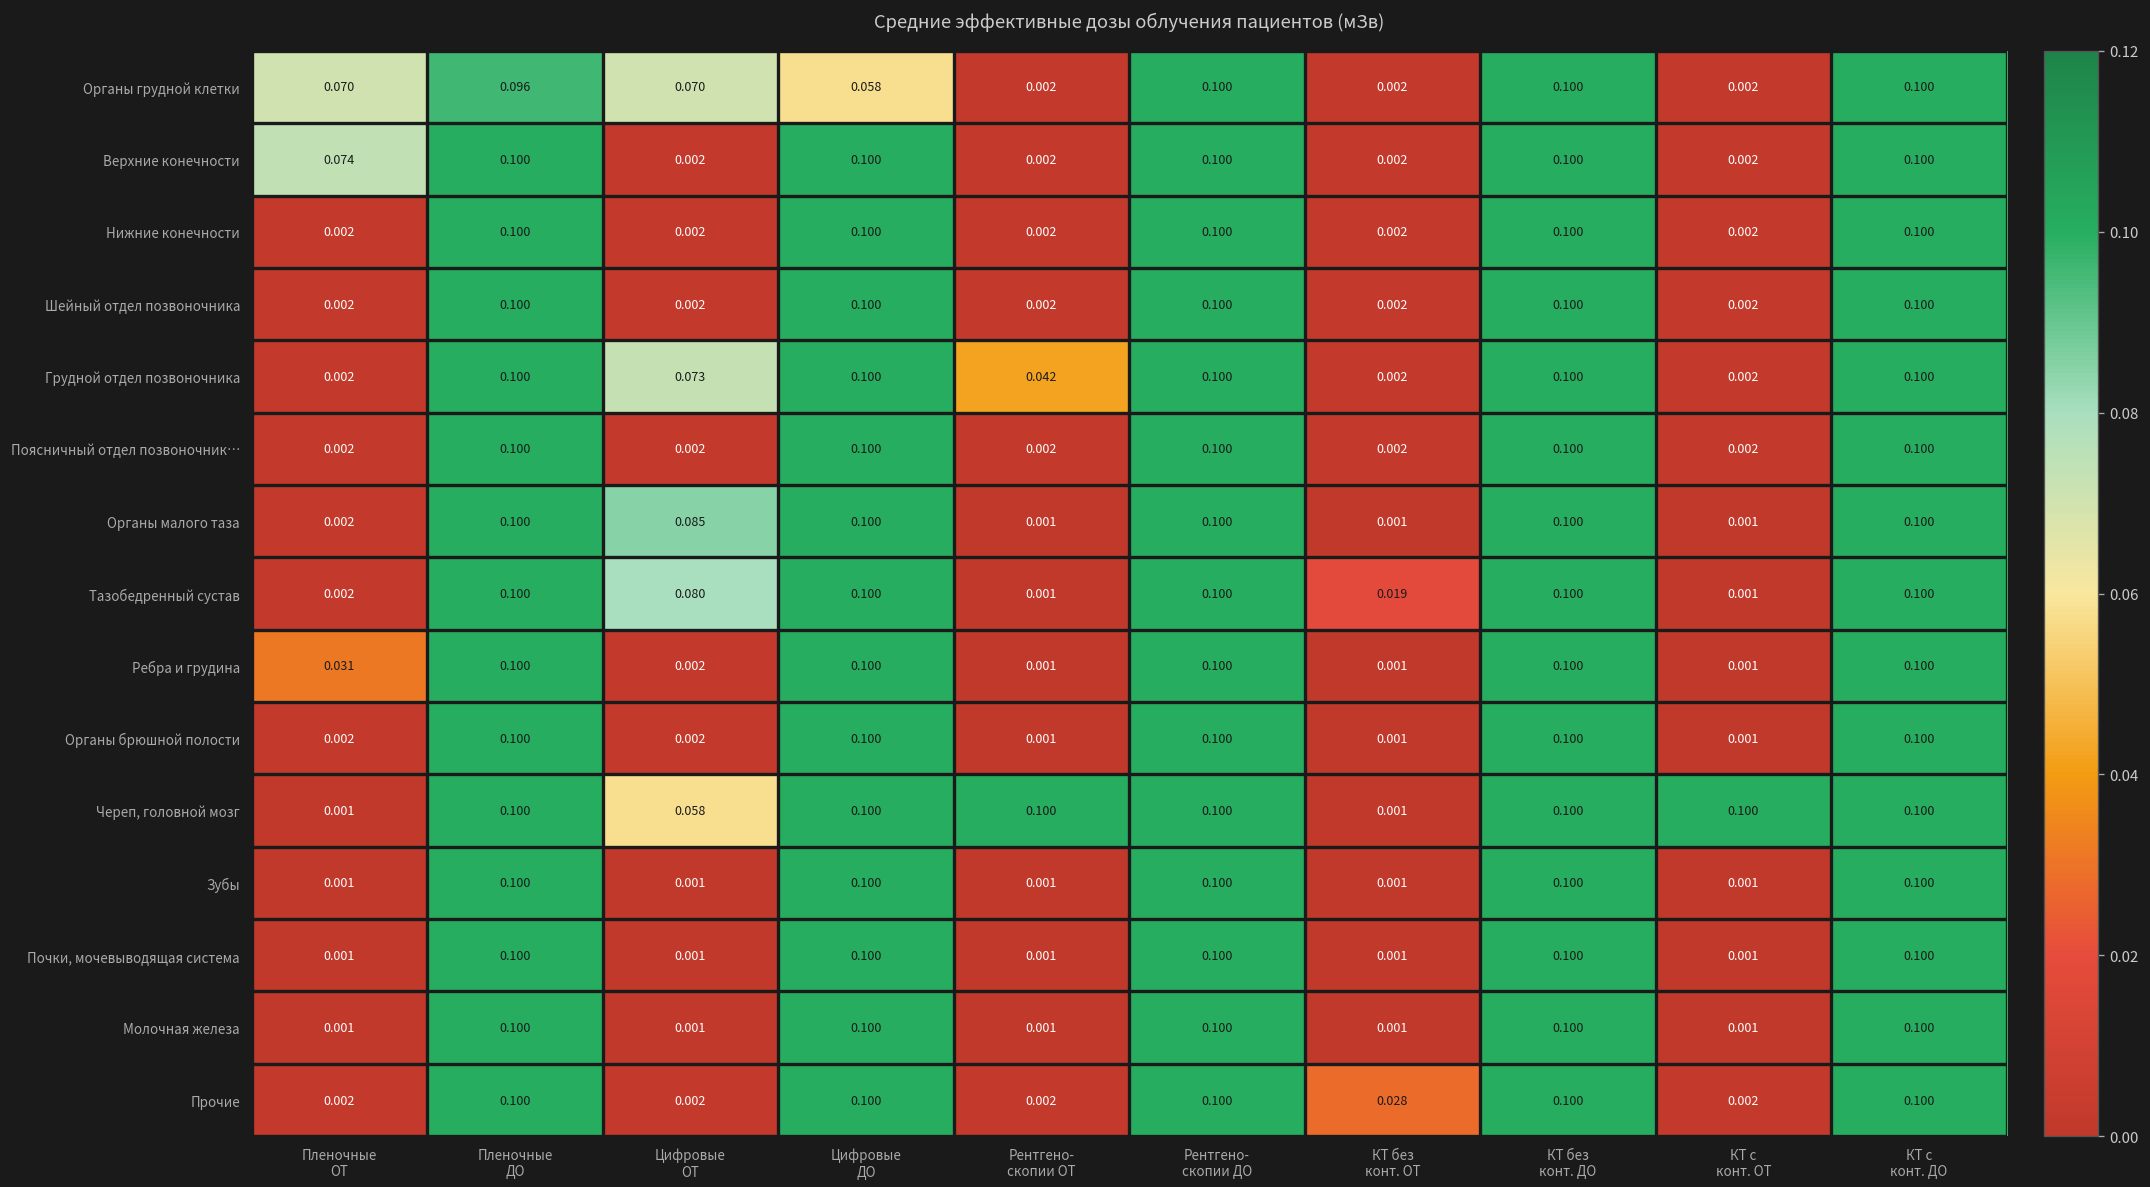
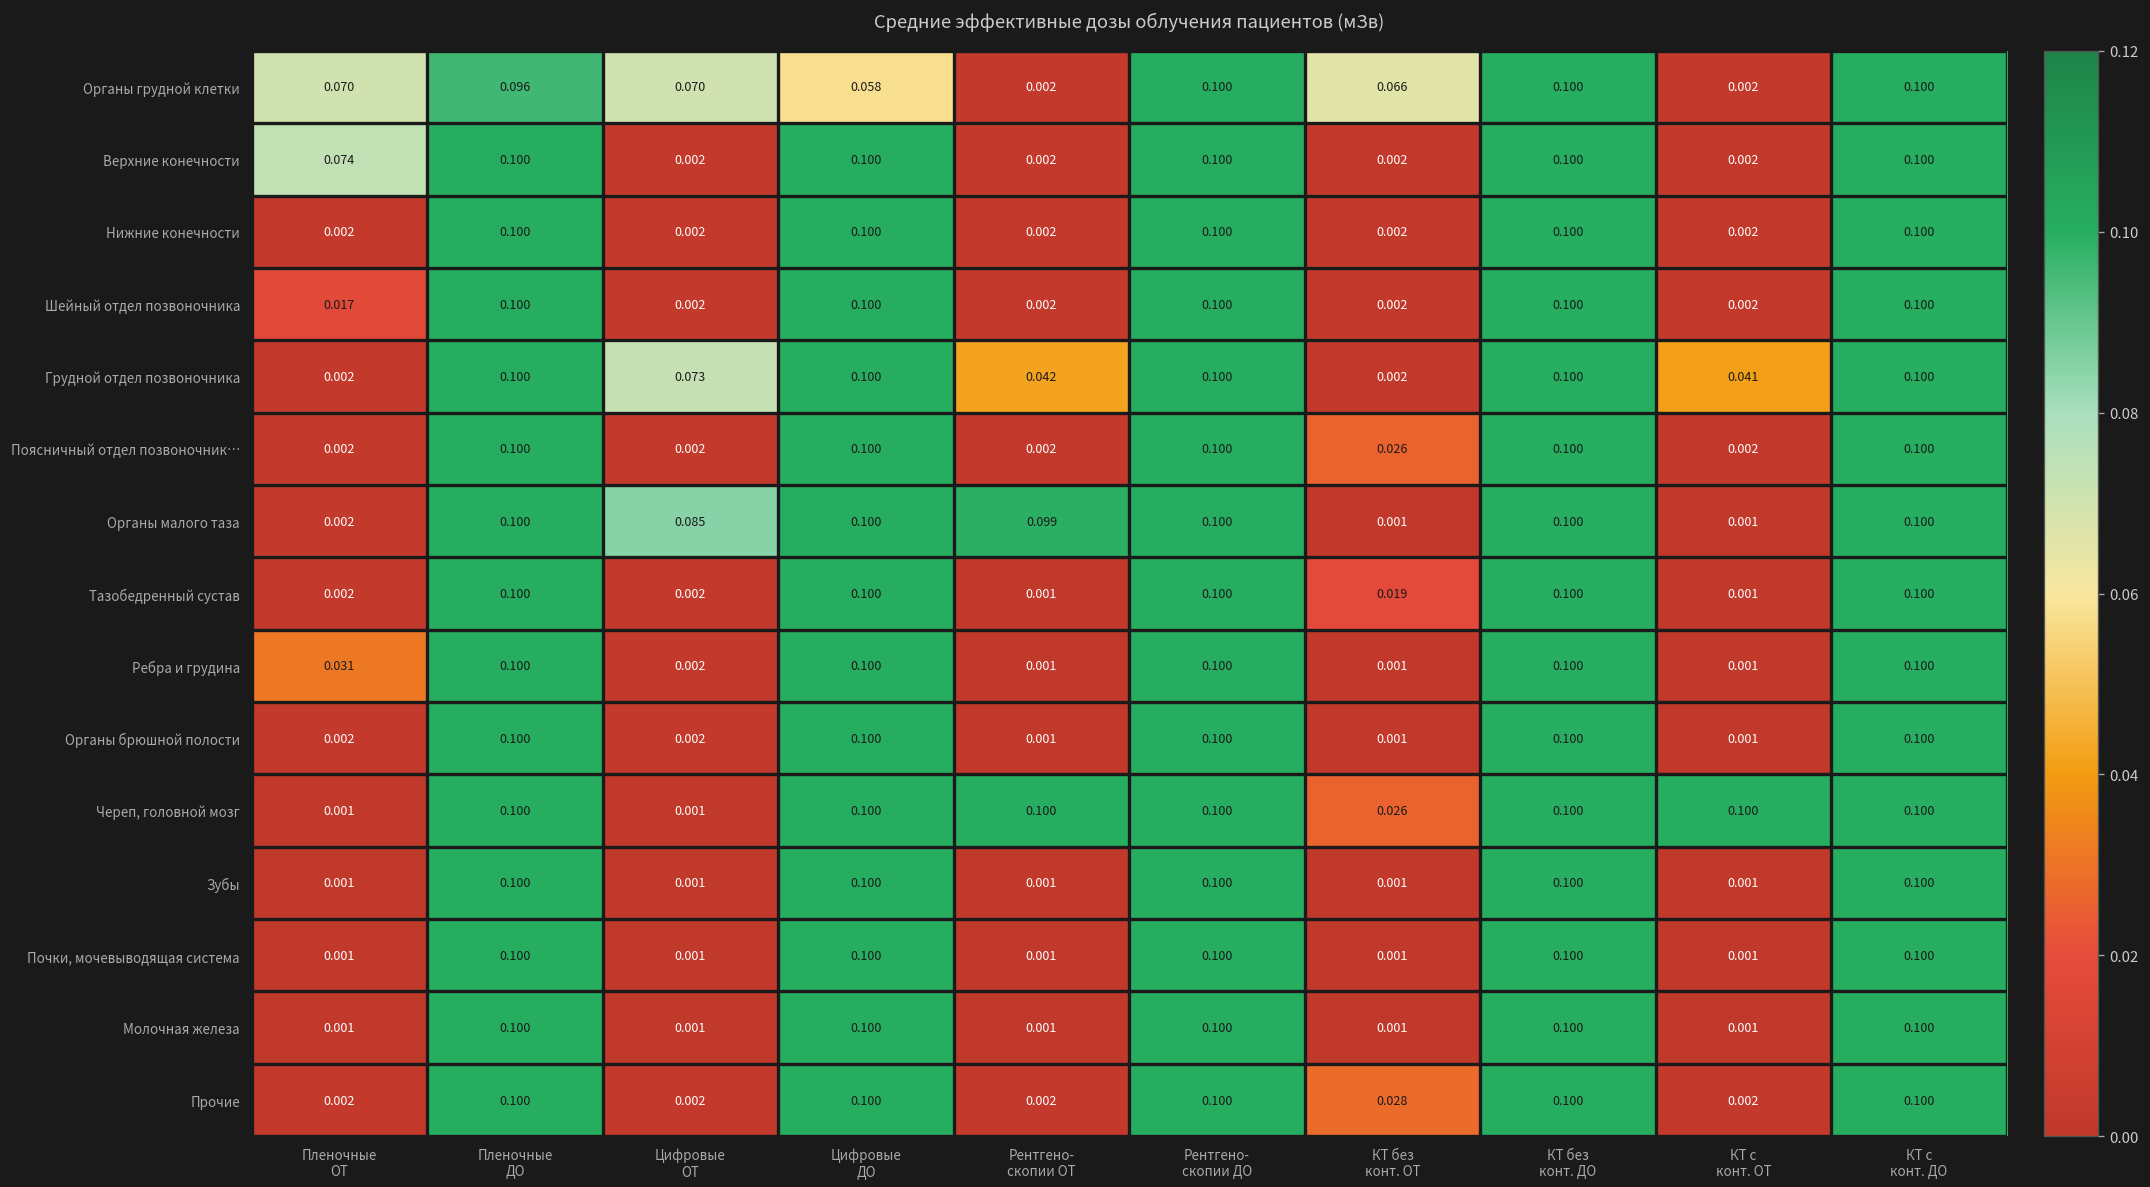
  {
    "Органы грудной клетки": {
      "Пленочные ОТ": 0.070,
      "Пленочные ДО": 0.096,
      "Цифровые ОТ": 0.070,
      "Цифровые ДО": 0.058,
      "Рентгено- скопии ОТ": 0.002,
      "Рентгено- скопии ДО": 0.100,
-     "КТ без конт. ОТ": 0.002,
+     "КТ без конт. ОТ": 0.066,
      "КТ без конт. ДО": 0.100,
      "КТ с конт. ОТ": 0.002,
      "КТ с конт. ДО": 0.100
    },
    "Верхние конечности": {
      "Пленочные ОТ": 0.074,
      "Пленочные ДО": 0.100,
      "Цифровые ОТ": 0.002,
      "Цифровые ДО": 0.100,
      "Рентгено- скопии ОТ": 0.002,
      "Рентгено- скопии ДО": 0.100,
      "КТ без конт. ОТ": 0.002,
      "КТ без конт. ДО": 0.100,
      "КТ с конт. ОТ": 0.002,
      "КТ с конт. ДО": 0.100
    },
    "Нижние конечности": {
      "Пленочные ОТ": 0.002,
      "Пленочные ДО": 0.100,
      "Цифровые ОТ": 0.002,
      "Цифровые ДО": 0.100,
      "Рентгено- скопии ОТ": 0.002,
      "Рентгено- скопии ДО": 0.100,
      "КТ без конт. ОТ": 0.002,
      "КТ без конт. ДО": 0.100,
      "КТ с конт. ОТ": 0.002,
      "КТ с конт. ДО": 0.100
    },
    "Шейный отдел позвоночника": {
-     "Пленочные ОТ": 0.002,
+     "Пленочные ОТ": 0.017,
      "Пленочные ДО": 0.100,
      "Цифровые ОТ": 0.002,
      "Цифровые ДО": 0.100,
      "Рентгено- скопии ОТ": 0.002,
      "Рентгено- скопии ДО": 0.100,
      "КТ без конт. ОТ": 0.002,
      "КТ без конт. ДО": 0.100,
      "КТ с конт. ОТ": 0.002,
      "КТ с конт. ДО": 0.100
    },
    "Грудной отдел позвоночника": {
      "Пленочные ОТ": 0.002,
      "Пленочные ДО": 0.100,
      "Цифровые ОТ": 0.073,
      "Цифровые ДО": 0.100,
      "Рентгено- скопии ОТ": 0.042,
      "Рентгено- скопии ДО": 0.100,
      "КТ без конт. ОТ": 0.002,
      "КТ без конт. ДО": 0.100,
-     "КТ с конт. ОТ": 0.002,
+     "КТ с конт. ОТ": 0.041,
      "КТ с конт. ДО": 0.100
    },
    "Поясничный отдел позвоночник…": {
      "Пленочные ОТ": 0.002,
      "Пленочные ДО": 0.100,
      "Цифровые ОТ": 0.002,
      "Цифровые ДО": 0.100,
      "Рентгено- скопии ОТ": 0.002,
      "Рентгено- скопии ДО": 0.100,
-     "КТ без конт. ОТ": 0.002,
+     "КТ без конт. ОТ": 0.026,
      "КТ без конт. ДО": 0.100,
      "КТ с конт. ОТ": 0.002,
      "КТ с конт. ДО": 0.100
    },
    "Органы малого таза": {
      "Пленочные ОТ": 0.002,
      "Пленочные ДО": 0.100,
      "Цифровые ОТ": 0.085,
      "Цифровые ДО": 0.100,
-     "Рентгено- скопии ОТ": 0.001,
+     "Рентгено- скопии ОТ": 0.099,
      "Рентгено- скопии ДО": 0.100,
      "КТ без конт. ОТ": 0.001,
      "КТ без конт. ДО": 0.100,
      "КТ с конт. ОТ": 0.001,
      "КТ с конт. ДО": 0.100
    },
    "Тазобедренный сустав": {
      "Пленочные ОТ": 0.002,
      "Пленочные ДО": 0.100,
-     "Цифровые ОТ": 0.080,
+     "Цифровые ОТ": 0.002,
      "Цифровые ДО": 0.100,
      "Рентгено- скопии ОТ": 0.001,
      "Рентгено- скопии ДО": 0.100,
      "КТ без конт. ОТ": 0.019,
      "КТ без конт. ДО": 0.100,
      "КТ с конт. ОТ": 0.001,
      "КТ с конт. ДО": 0.100
    },
    "Ребра и грудина": {
      "Пленочные ОТ": 0.031,
      "Пленочные ДО": 0.100,
      "Цифровые ОТ": 0.002,
      "Цифровые ДО": 0.100,
      "Рентгено- скопии ОТ": 0.001,
      "Рентгено- скопии ДО": 0.100,
      "КТ без конт. ОТ": 0.001,
      "КТ без конт. ДО": 0.100,
      "КТ с конт. ОТ": 0.001,
      "КТ с конт. ДО": 0.100
    },
    "Органы брюшной полости": {
      "Пленочные ОТ": 0.002,
      "Пленочные ДО": 0.100,
      "Цифровые ОТ": 0.002,
      "Цифровые ДО": 0.100,
      "Рентгено- скопии ОТ": 0.001,
      "Рентгено- скопии ДО": 0.100,
      "КТ без конт. ОТ": 0.001,
      "КТ без конт. ДО": 0.100,
      "КТ с конт. ОТ": 0.001,
      "КТ с конт. ДО": 0.100
    },
    "Череп, головной мозг": {
      "Пленочные ОТ": 0.001,
      "Пленочные ДО": 0.100,
-     "Цифровые ОТ": 0.058,
+     "Цифровые ОТ": 0.001,
      "Цифровые ДО": 0.100,
      "Рентгено- скопии ОТ": 0.100,
      "Рентгено- скопии ДО": 0.100,
-     "КТ без конт. ОТ": 0.001,
+     "КТ без конт. ОТ": 0.026,
      "КТ без конт. ДО": 0.100,
      "КТ с конт. ОТ": 0.100,
      "КТ с конт. ДО": 0.100
    },
    "Зубы": {
      "Пленочные ОТ": 0.001,
      "Пленочные ДО": 0.100,
      "Цифровые ОТ": 0.001,
      "Цифровые ДО": 0.100,
      "Рентгено- скопии ОТ": 0.001,
      "Рентгено- скопии ДО": 0.100,
      "КТ без конт. ОТ": 0.001,
      "КТ без конт. ДО": 0.100,
      "КТ с конт. ОТ": 0.001,
      "КТ с конт. ДО": 0.100
    },
    "Почки, мочевыводящая система": {
      "Пленочные ОТ": 0.001,
      "Пленочные ДО": 0.100,
      "Цифровые ОТ": 0.001,
      "Цифровые ДО": 0.100,
      "Рентгено- скопии ОТ": 0.001,
      "Рентгено- скопии ДО": 0.100,
      "КТ без конт. ОТ": 0.001,
      "КТ без конт. ДО": 0.100,
      "КТ с конт. ОТ": 0.001,
      "КТ с конт. ДО": 0.100
    },
    "Молочная железа": {
      "Пленочные ОТ": 0.001,
      "Пленочные ДО": 0.100,
      "Цифровые ОТ": 0.001,
      "Цифровые ДО": 0.100,
      "Рентгено- скопии ОТ": 0.001,
      "Рентгено- скопии ДО": 0.100,
      "КТ без конт. ОТ": 0.001,
      "КТ без конт. ДО": 0.100,
      "КТ с конт. ОТ": 0.001,
      "КТ с конт. ДО": 0.100
    },
    "Прочие": {
      "Пленочные ОТ": 0.002,
      "Пленочные ДО": 0.100,
      "Цифровые ОТ": 0.002,
      "Цифровые ДО": 0.100,
      "Рентгено- скопии ОТ": 0.002,
      "Рентгено- скопии ДО": 0.100,
      "КТ без конт. ОТ": 0.028,
      "КТ без конт. ДО": 0.100,
      "КТ с конт. ОТ": 0.002,
      "КТ с конт. ДО": 0.100
    }
  }
